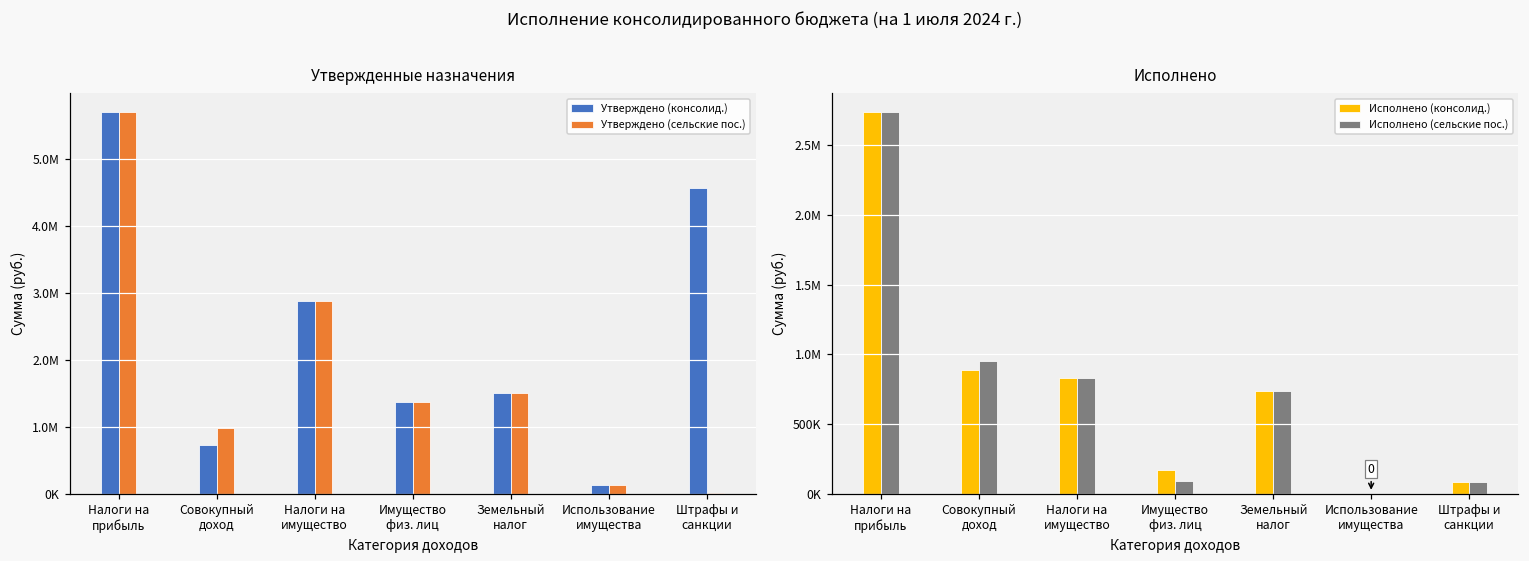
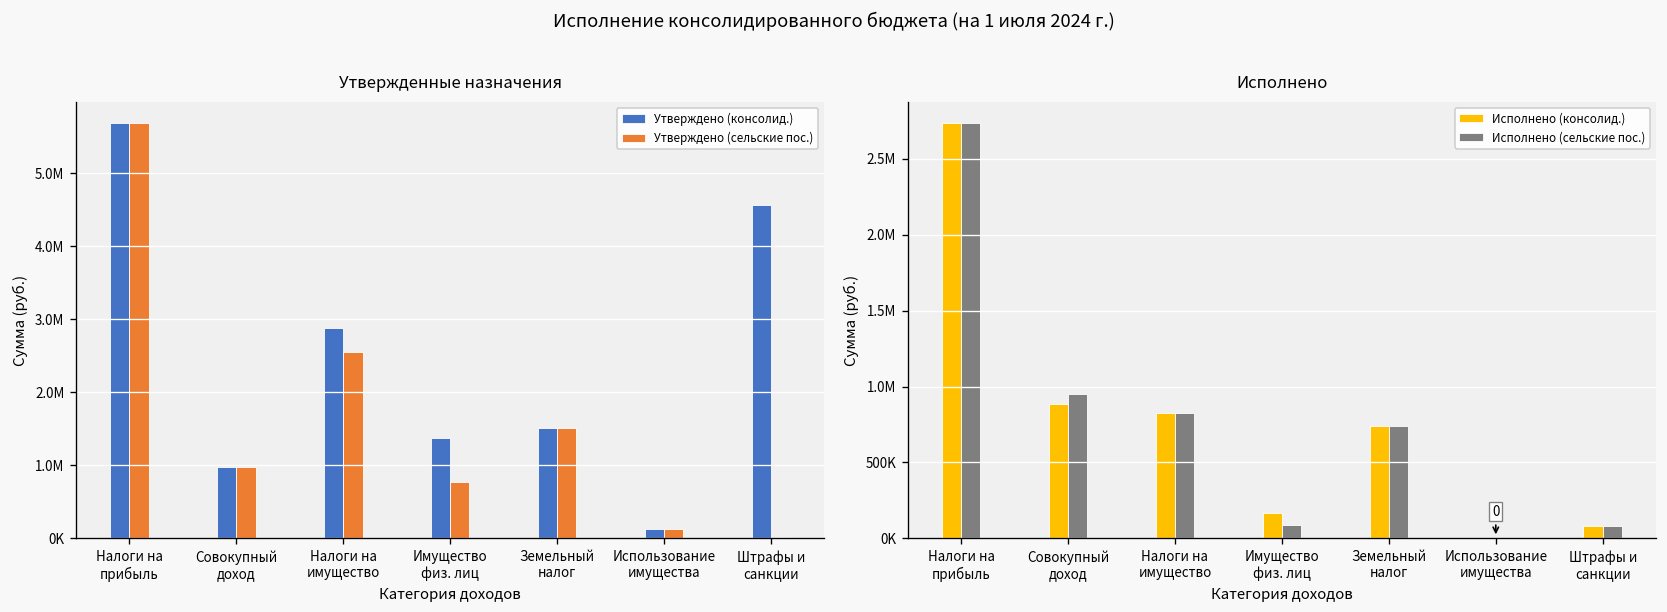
  {
    "Утвержденные назначения": {
      "Утверждено (консолид.)": {
        "Налоги на прибыль": 5700000,
-       "Совокупный доход": 700000,
+       "Совокупный доход": 1000000,
        "Налоги на имущество": 2900000,
        "Имущество физ. лиц": 1400000,
        "Земельный налог": 1500000,
        "Использование имущества": 100000,
        "Штрафы и санкции": 4600000
      },
      "Утверждено (сельские пос.)": {
        "Налоги на прибыль": 5700000,
        "Совокупный доход": 1000000,
-       "Налоги на имущество": 2900000,
-       "Имущество физ. лиц": 1400000,
+       "Налоги на имущество": 2600000,
+       "Имущество физ. лиц": 800000,
        "Земельный налог": 1500000,
        "Использование имущества": 100000
      }
    },
    "Исполнено": {
      "Исполнено (консолид.)": {
        "Налоги на прибыль": 2740000,
        "Совокупный доход": 890000,
        "Налоги на имущество": 830000,
        "Имущество физ. лиц": 170000,
        "Земельный налог": 740000,
        "Штрафы и санкции": 90000
      },
      "Исполнено (сельские пос.)": {
        "Налоги на прибыль": 2740000,
        "Совокупный доход": 950000,
        "Налоги на имущество": 830000,
        "Имущество физ. лиц": 90000,
        "Земельный налог": 740000,
        "Штрафы и санкции": 90000
      }
    }
  }
